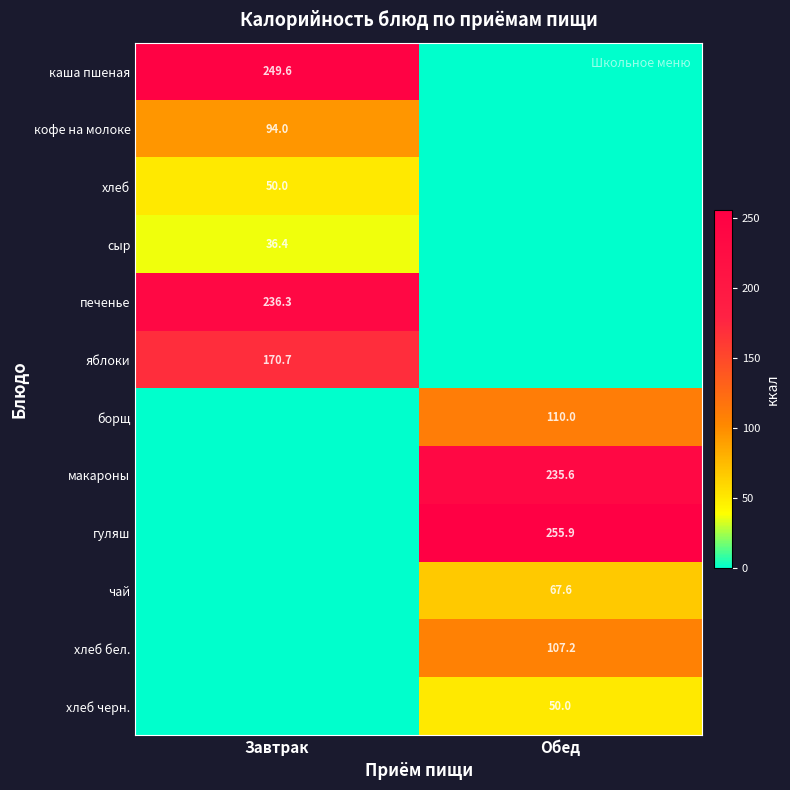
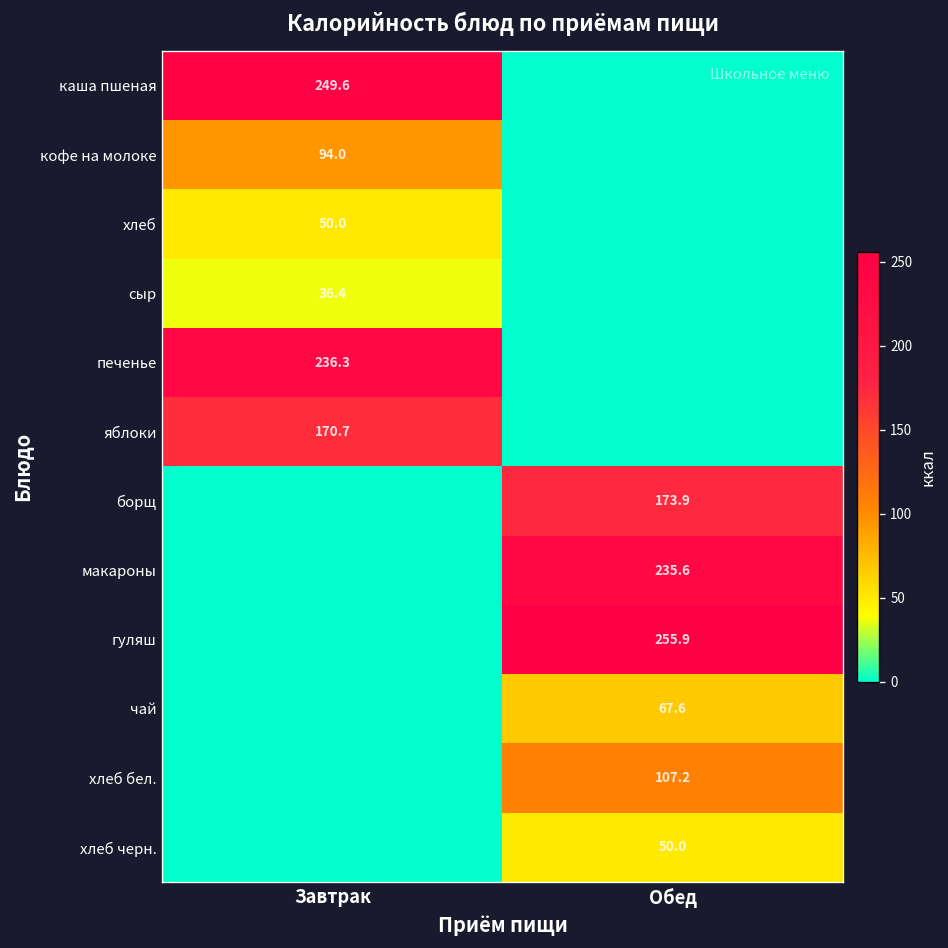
  {
    "каша пшеная": {
      "Завтрак": 249.6
    },
    "кофе на молоке": {
      "Завтрак": 94.0
    },
    "хлеб": {
      "Завтрак": 50.0
    },
    "сыр": {
      "Завтрак": 36.4
    },
    "печенье": {
      "Завтрак": 236.3
    },
    "яблоки": {
      "Завтрак": 170.7
    },
    "борщ": {
-     "Обед": 110.0
+     "Обед": 173.9
    },
    "макароны": {
      "Обед": 235.6
    },
    "гуляш": {
      "Обед": 255.9
    },
    "чай": {
      "Обед": 67.6
    },
    "хлеб бел.": {
      "Обед": 107.2
    },
    "хлеб черн.": {
      "Обед": 50.0
    }
  }
